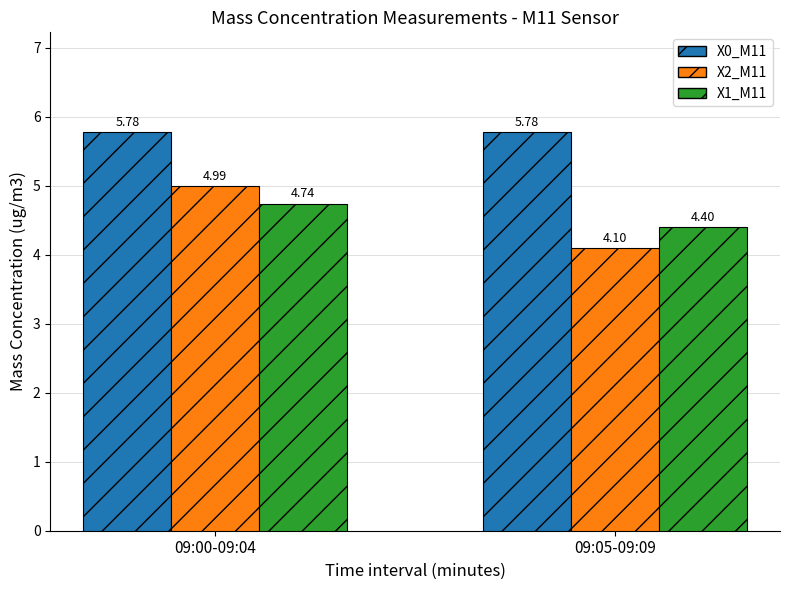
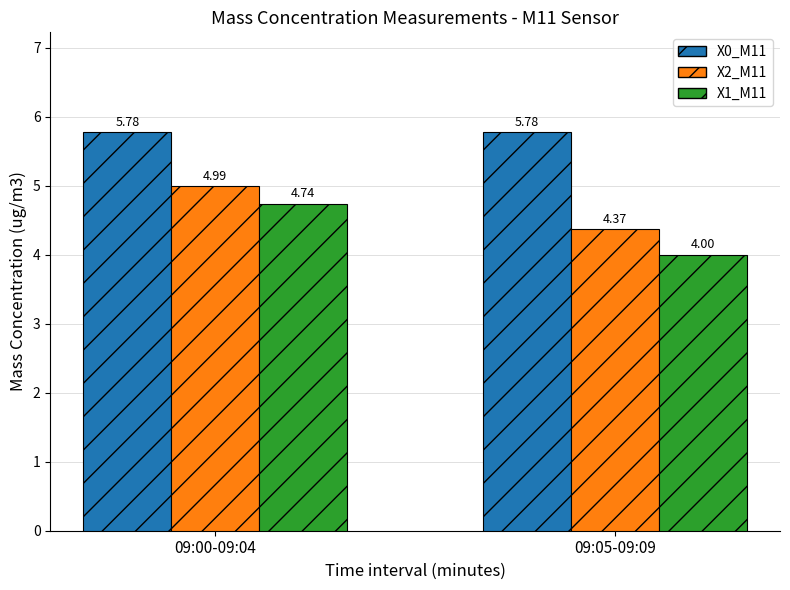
  {
    "X0_M11": {
      "09:00-09:04": 5.78,
      "09:05-09:09": 5.78
    },
    "X2_M11": {
      "09:00-09:04": 4.99,
-     "09:05-09:09": 4.10
+     "09:05-09:09": 4.37
    },
    "X1_M11": {
      "09:00-09:04": 4.74,
-     "09:05-09:09": 4.40
+     "09:05-09:09": 4.00
    }
  }
